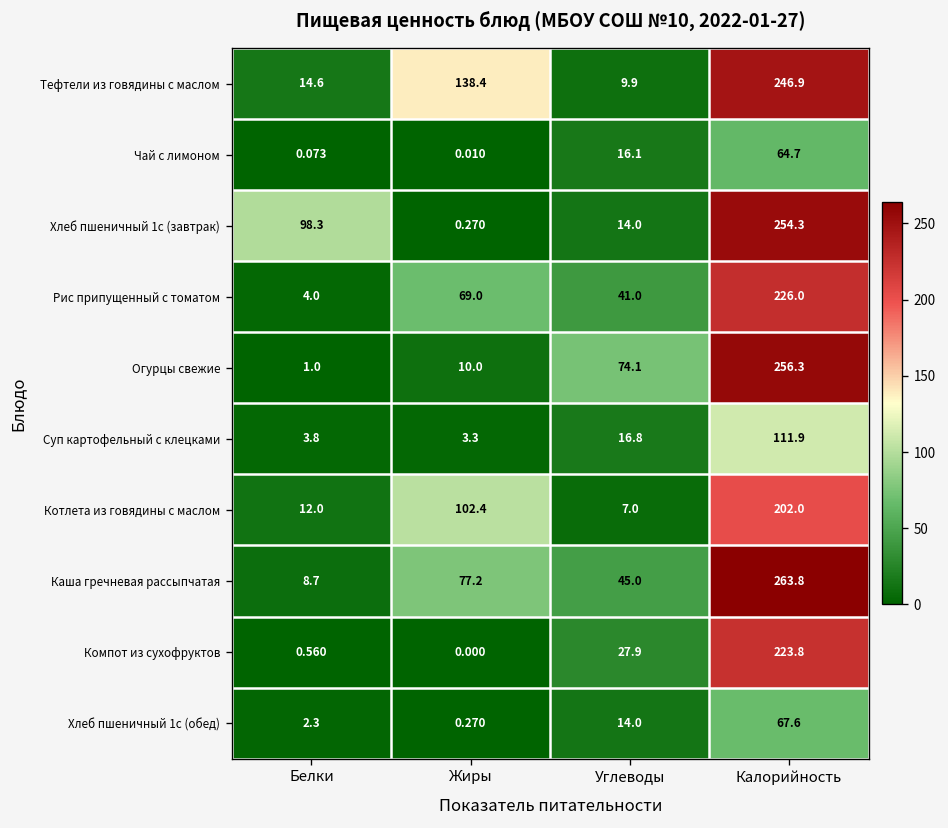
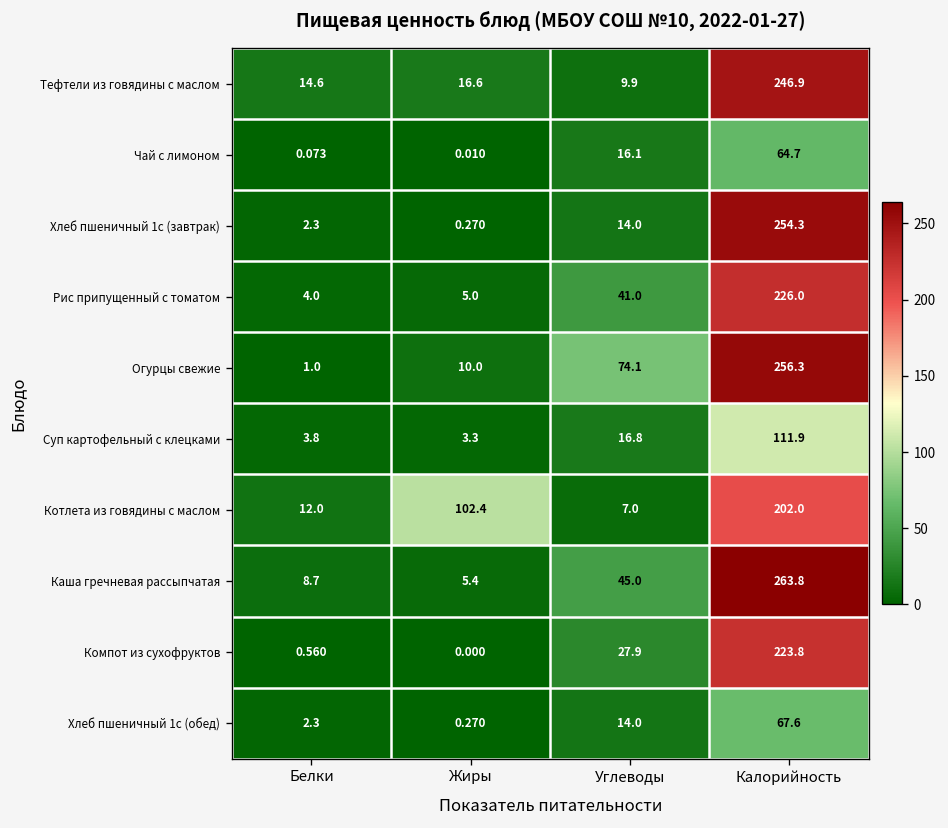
  {
    "Тефтели из говядины с маслом": {
      "Белки": 14.6,
-     "Жиры": 138.4,
+     "Жиры": 16.6,
      "Углеводы": 9.9,
      "Калорийность": 246.9
    },
    "Чай с лимоном": {
      "Белки": 0.073,
      "Жиры": 0.010,
      "Углеводы": 16.1,
      "Калорийность": 64.7
    },
    "Хлеб пшеничный 1с (завтрак)": {
-     "Белки": 98.3,
+     "Белки": 2.3,
      "Жиры": 0.270,
      "Углеводы": 14.0,
      "Калорийность": 254.3
    },
    "Рис припущенный с томатом": {
      "Белки": 4.0,
-     "Жиры": 69.0,
+     "Жиры": 5.0,
      "Углеводы": 41.0,
      "Калорийность": 226.0
    },
    "Огурцы свежие": {
      "Белки": 1.0,
      "Жиры": 10.0,
      "Углеводы": 74.1,
      "Калорийность": 256.3
    },
    "Суп картофельный с клецками": {
      "Белки": 3.8,
      "Жиры": 3.3,
      "Углеводы": 16.8,
      "Калорийность": 111.9
    },
    "Котлета из говядины с маслом": {
      "Белки": 12.0,
      "Жиры": 102.4,
      "Углеводы": 7.0,
      "Калорийность": 202.0
    },
    "Каша гречневая рассыпчатая": {
      "Белки": 8.7,
-     "Жиры": 77.2,
+     "Жиры": 5.4,
      "Углеводы": 45.0,
      "Калорийность": 263.8
    },
    "Компот из сухофруктов": {
      "Белки": 0.560,
      "Жиры": 0.000,
      "Углеводы": 27.9,
      "Калорийность": 223.8
    },
    "Хлеб пшеничный 1с (обед)": {
      "Белки": 2.3,
      "Жиры": 0.270,
      "Углеводы": 14.0,
      "Калорийность": 67.6
    }
  }
